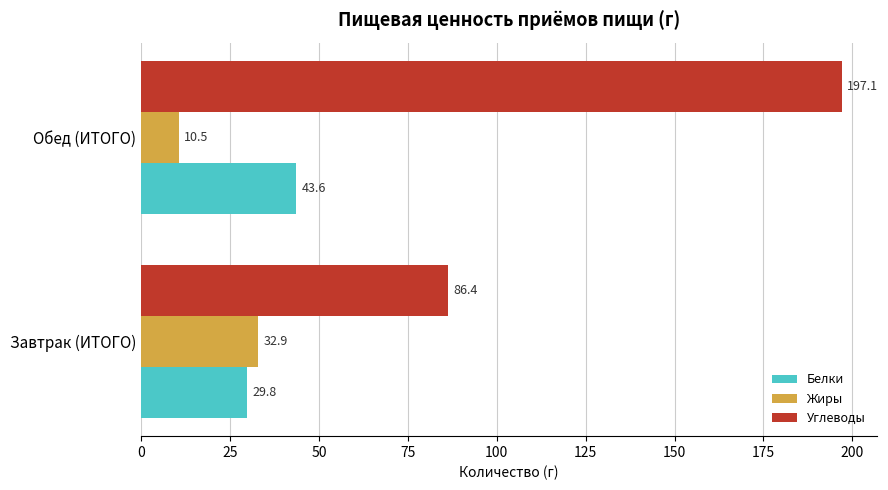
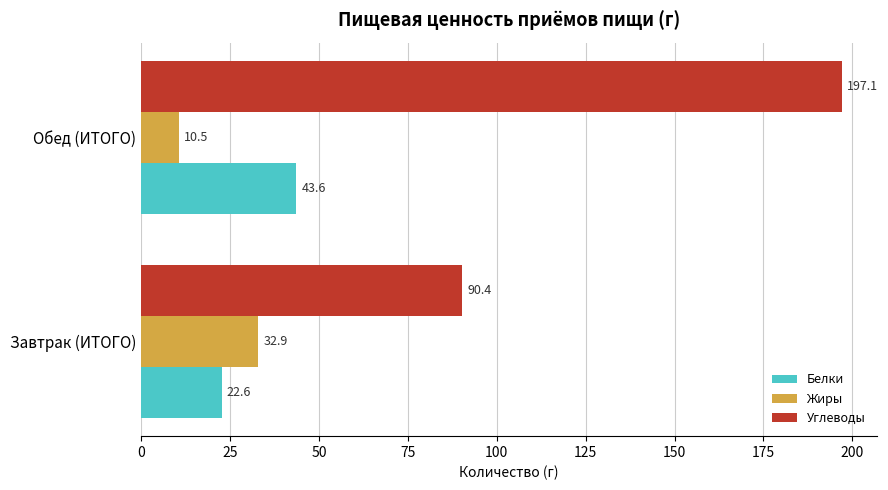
  {
    "Белки": {
      "Обед (ИТОГО)": 43.6,
-     "Завтрак (ИТОГО)": 29.8
+     "Завтрак (ИТОГО)": 22.6
    },
    "Жиры": {
      "Обед (ИТОГО)": 10.5,
      "Завтрак (ИТОГО)": 32.9
    },
    "Углеводы": {
      "Обед (ИТОГО)": 197.1,
-     "Завтрак (ИТОГО)": 86.4
+     "Завтрак (ИТОГО)": 90.4
    }
  }
